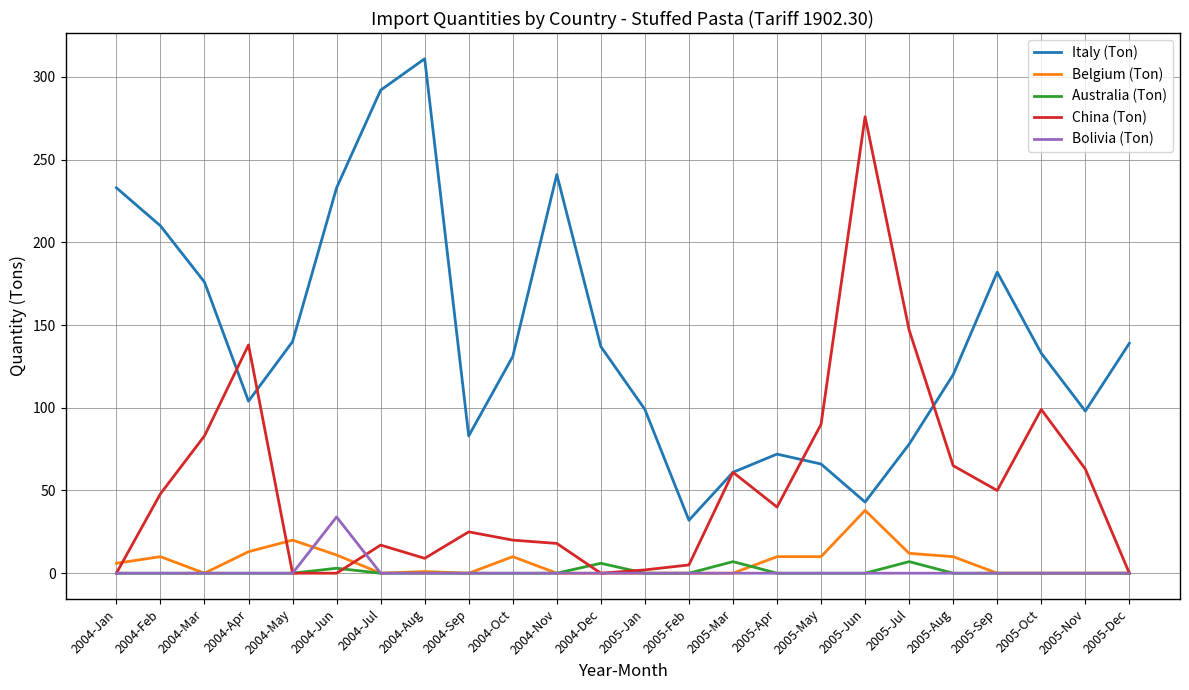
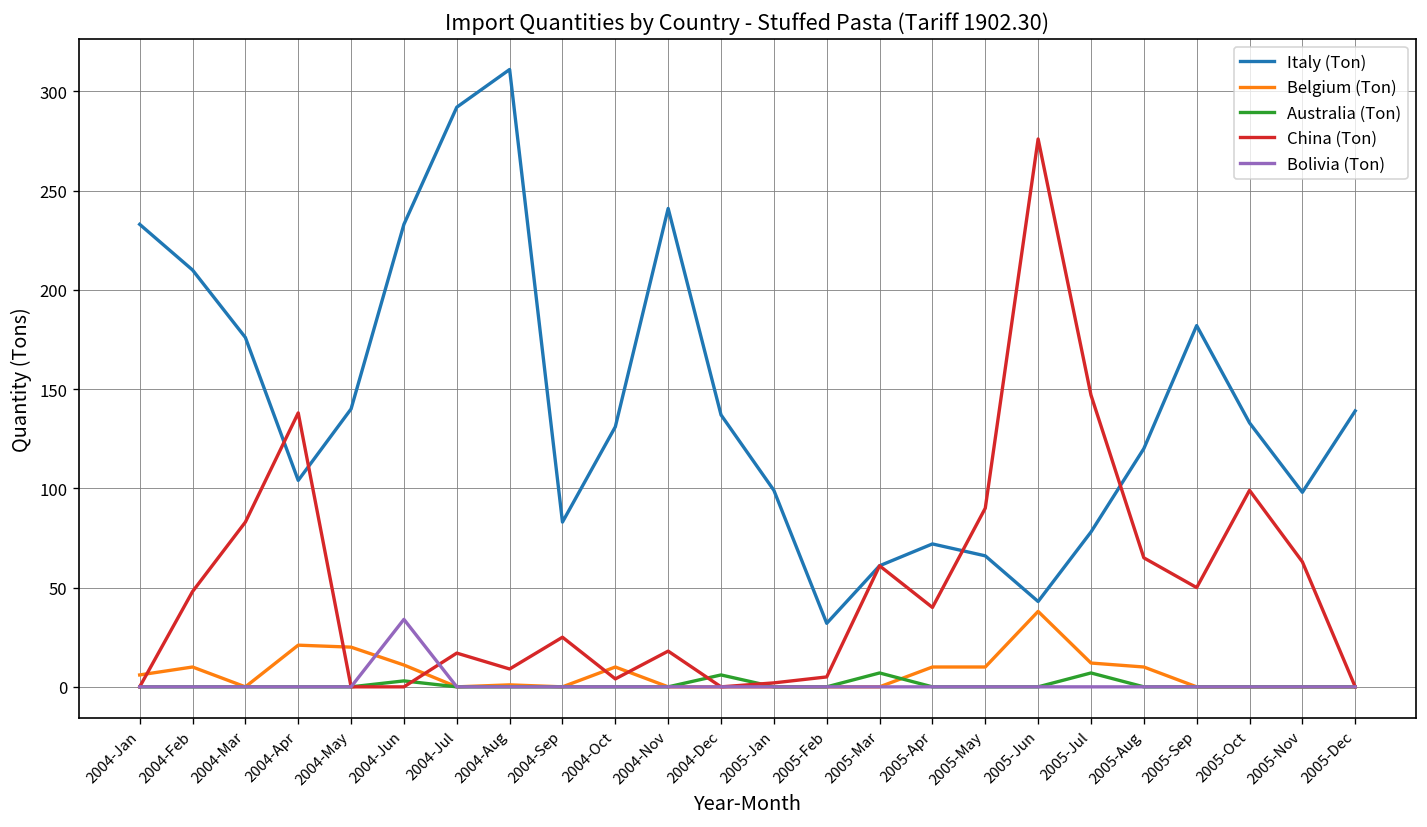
  {
    "Italy (Ton)": {
      "2004-Jan": 233,
      "2004-Feb": 210,
      "2004-Mar": 176,
      "2004-Apr": 104,
      "2004-May": 140,
      "2004-Jun": 233,
      "2004-Jul": 292,
      "2004-Aug": 311,
      "2004-Sep": 83,
      "2004-Oct": 131,
      "2004-Nov": 241,
      "2004-Dec": 137,
      "2005-Jan": 99,
      "2005-Feb": 32,
      "2005-Apr": 72,
      "2005-May": 66,
      "2005-Jun": 43,
      "2005-Jul": 78,
      "2005-Aug": 120,
      "2005-Sep": 182,
      "2005-Oct": 133,
      "2005-Nov": 98,
      "2005-Dec": 139
    },
    "Belgium (Ton)": {
      "2004-Jan": 6,
      "2004-Feb": 10,
-     "2004-Apr": 13,
+     "2004-Apr": 21,
      "2004-May": 20,
      "2004-Jun": 11,
      "2004-Oct": 10,
      "2005-Apr": 10,
      "2005-May": 10,
      "2005-Jun": 38,
      "2005-Jul": 12,
      "2005-Aug": 10
    },
    "Australia (Ton)": {
      "2004-Jun": 3,
      "2004-Dec": 6,
      "2005-Mar": 7,
      "2005-Jul": 7
    },
    "China (Ton)": {
      "2004-Feb": 48,
      "2004-Mar": 83,
      "2004-Apr": 138,
      "2004-Jun": 0,
      "2004-Jul": 17,
      "2004-Aug": 9,
      "2004-Sep": 25,
-     "2004-Oct": 20,
+     "2004-Oct": 4,
      "2004-Nov": 18,
      "2005-Jan": 2,
      "2005-Feb": 5,
      "2005-Apr": 40,
      "2005-May": 90,
      "2005-Jun": 276,
      "2005-Jul": 147,
      "2005-Aug": 65,
      "2005-Sep": 50,
      "2005-Oct": 99,
      "2005-Nov": 63
    },
    "Bolivia (Ton)": {
      "2004-Jun": 34,
      "2005-Jul": 0
    }
  }
